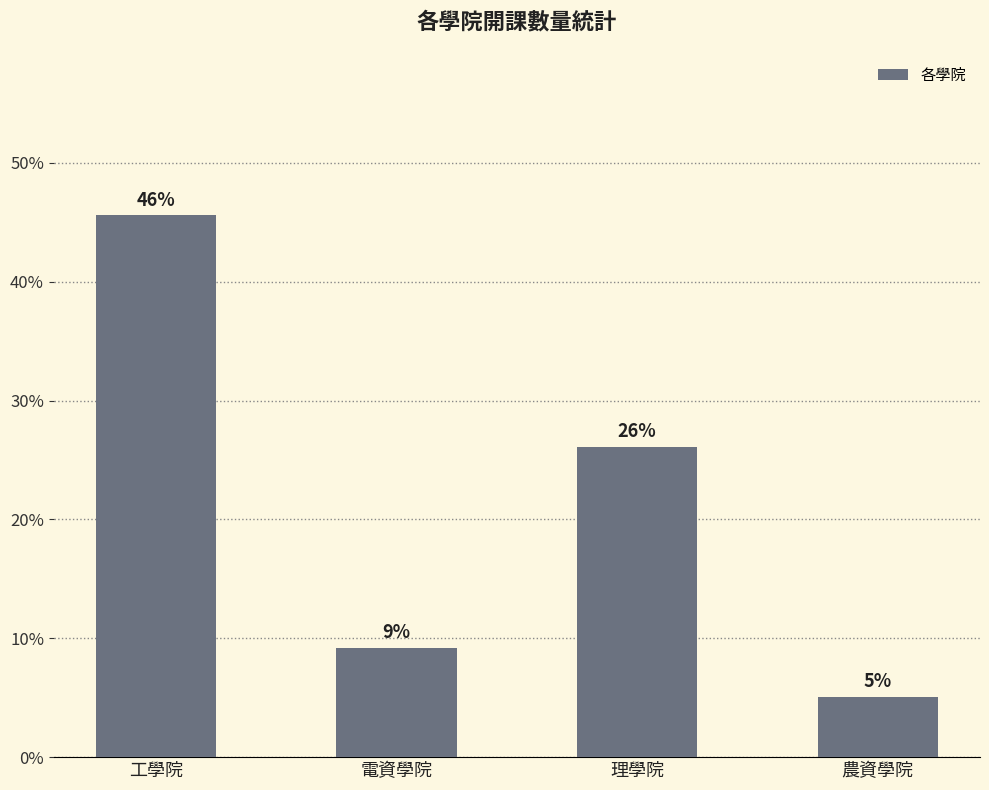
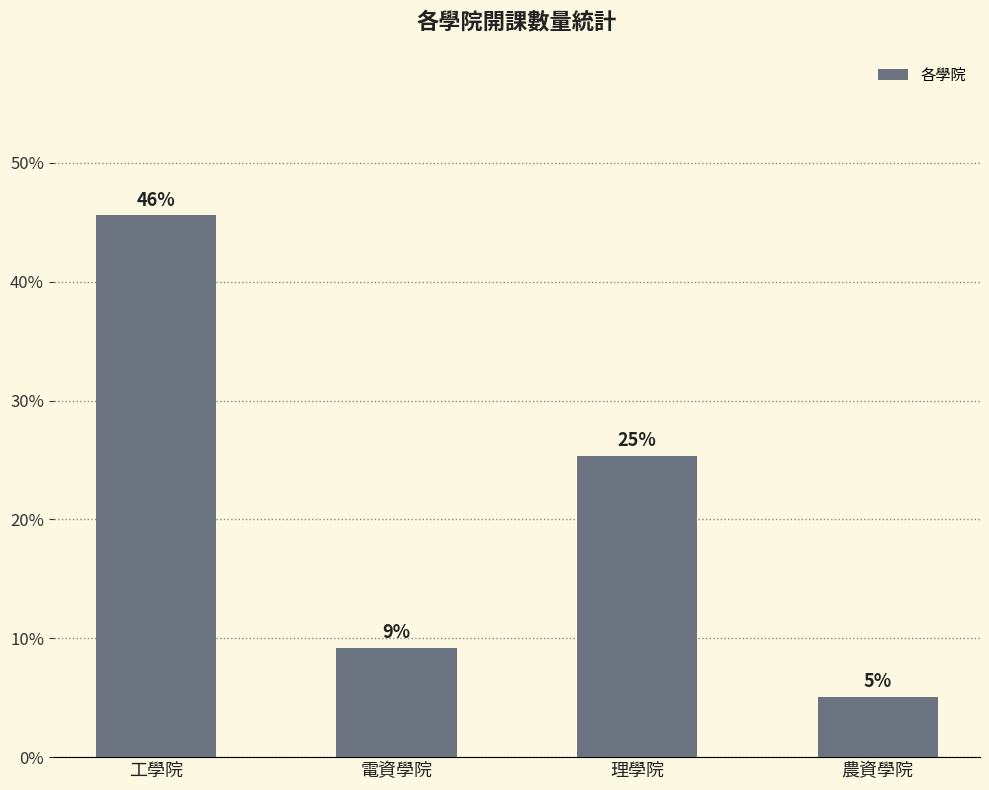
  {
    "工學院": "46%",
    "電資學院": "9%",
-   "理學院": "26%",
+   "理學院": "25%",
    "農資學院": "5%"
  }
